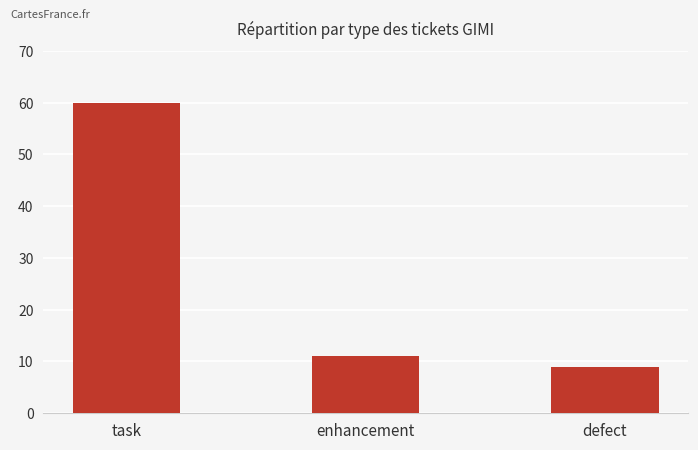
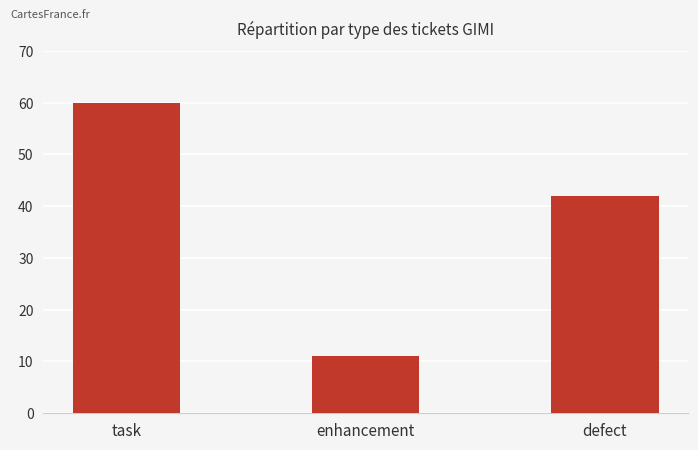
  {
    "task": 60,
    "enhancement": 11,
-   "defect": 9
+   "defect": 42
  }
